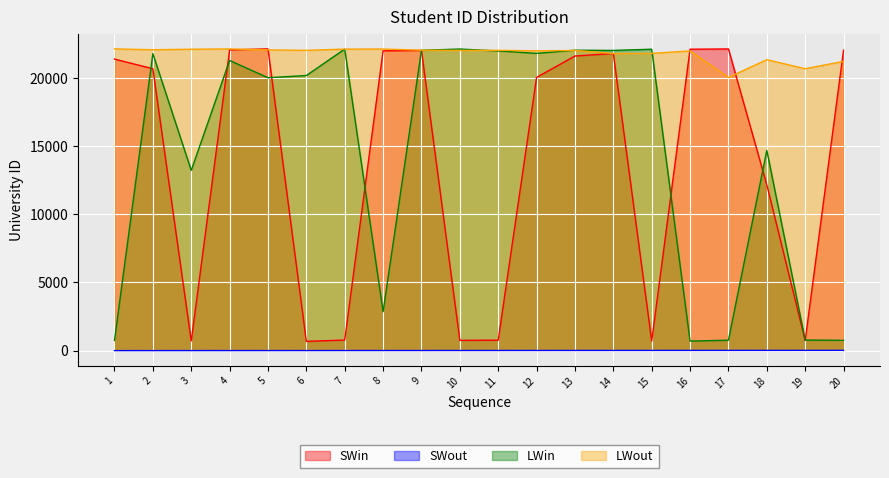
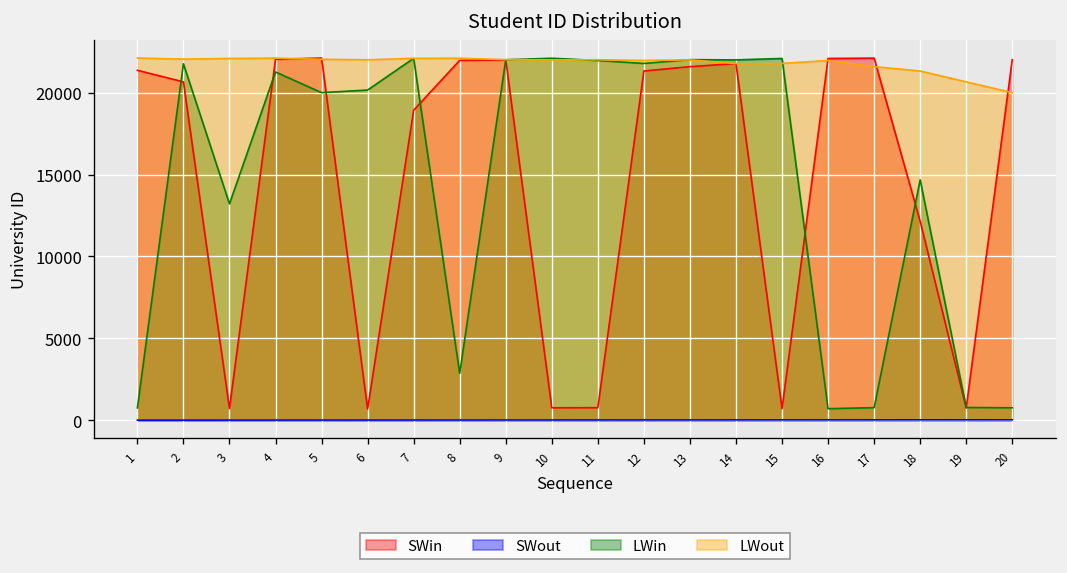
  {
    "SWin": {
      "1": 21400,
      "2": 20700,
      "3": 700,
      "6": 700,
-     "7": 800,
+     "7": 18900,
      "10": 800,
      "11": 800,
-     "12": 20000,
+     "12": 21300,
      "13": 21600,
      "15": 700,
      "17": 22100,
      "18": 12200,
      "20": 22000
    },
    "SWout": {
      "1": 0,
      "2": 0,
      "3": 0,
      "4": 0,
      "5": 0,
      "6": 0,
      "7": 0,
      "8": 0,
      "9": 0,
      "10": 0,
      "11": 0,
      "12": 0,
      "13": 0,
      "14": 0,
      "15": 0,
      "16": 0,
      "17": 0,
      "18": 0,
      "19": 0,
      "20": 0
    },
    "LWin": {
      "1": 700,
      "2": 21800,
      "3": 13200,
      "4": 21300,
      "5": 20000,
      "6": 20200,
      "8": 2900,
      "14": 22000,
      "15": 22100,
      "16": 700,
      "17": 800,
      "18": 14700,
      "20": 800
    },
    "LWout": {
      "1": 22100,
      "2": 22100,
      "3": 22100,
      "6": 22000,
      "15": 21800,
-     "17": 20000,
+     "17": 21600,
      "18": 21300,
      "19": 20700,
-     "20": 21200
+     "20": 20000
    }
  }
